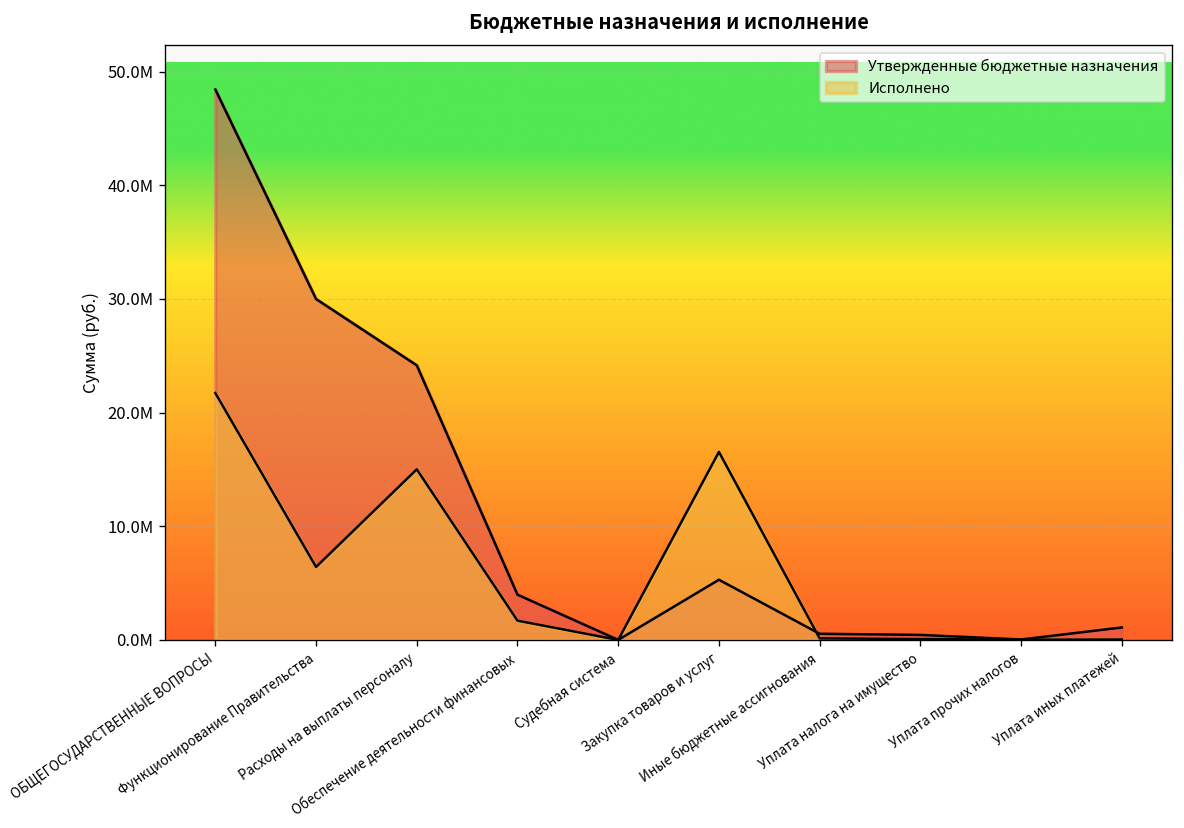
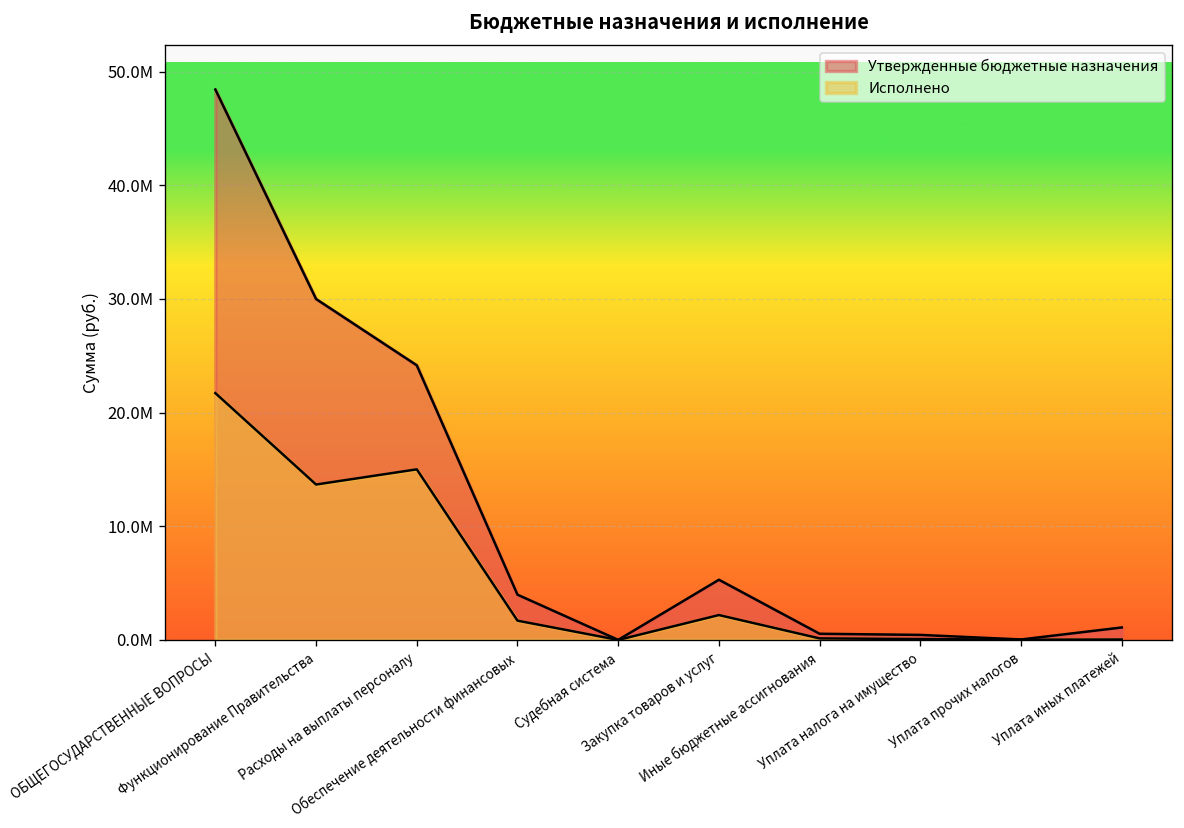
  {
    "Утвержденные бюджетные назначения": {
      "ОБЩЕГОСУДАРСТВЕННЫЕ ВОПРОСЫ": 48000000,
      "Функционирование Правительства": 30000000,
      "Расходы на выплаты персоналу": 24000000,
      "Обеспечение деятельности финансовых": 4000000,
      "Закупка товаров и услуг": 5000000,
      "Иные бюджетные ассигнования": 1000000,
      "Уплата налога на имущество": 0,
      "Уплата иных платежей": 1000000
    },
    "Исполнено": {
      "ОБЩЕГОСУДАРСТВЕННЫЕ ВОПРОСЫ": 22000000,
-     "Функционирование Правительства": 6000000,
+     "Функционирование Правительства": 14000000,
      "Расходы на выплаты персоналу": 15000000,
      "Обеспечение деятельности финансовых": 2000000,
-     "Закупка товаров и услуг": 17000000,
+     "Закупка товаров и услуг": 2000000,
      "Иные бюджетные ассигнования": 0,
      "Уплата налога на имущество": 0,
      "Уплата иных платежей": 0
    }
  }
